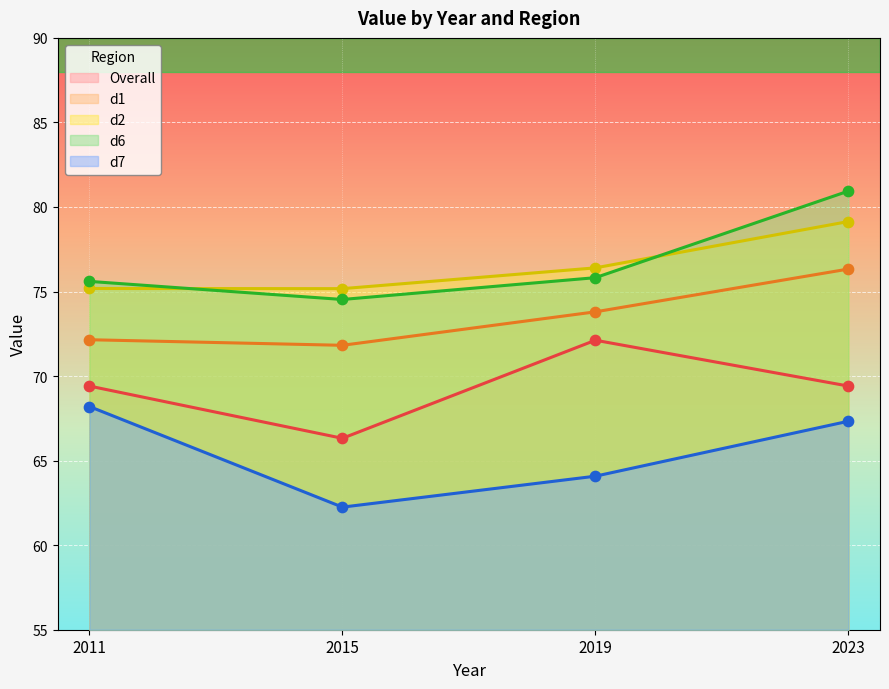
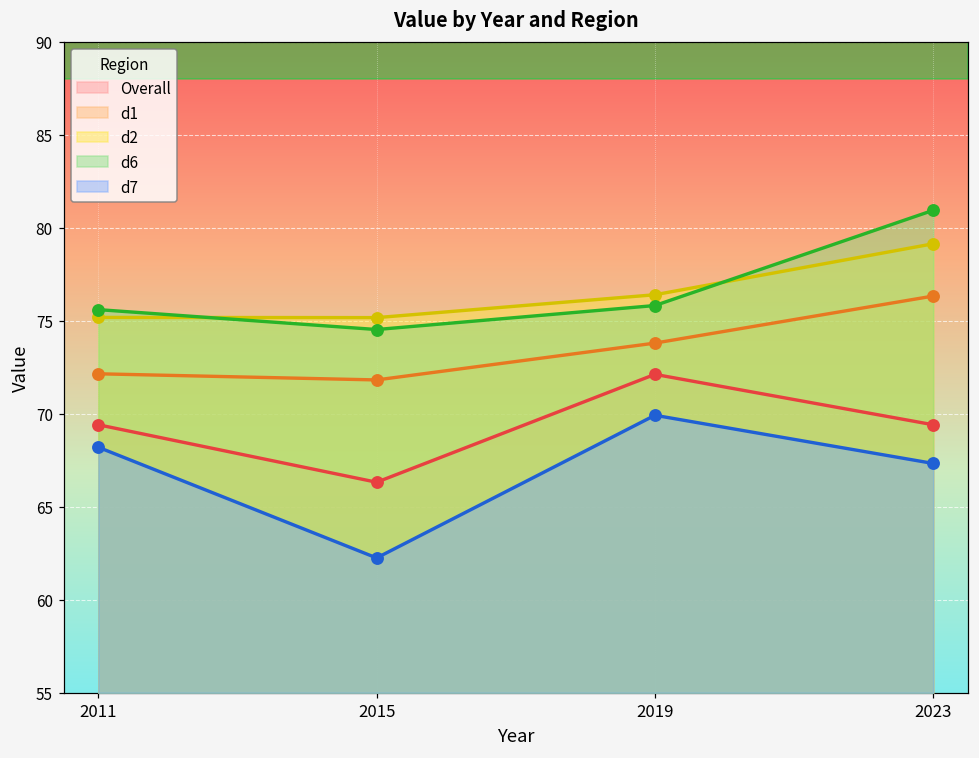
  {
    "d6": {
      "2011": 75.6,
      "2015": 74.5,
      "2019": 75.8,
      "2023": 80.9
    },
    "d7": {
      "2011": 68.2,
      "2015": 62.3,
-     "2019": 64.1,
+     "2019": 69.9,
      "2023": 67.3
    }
  }
